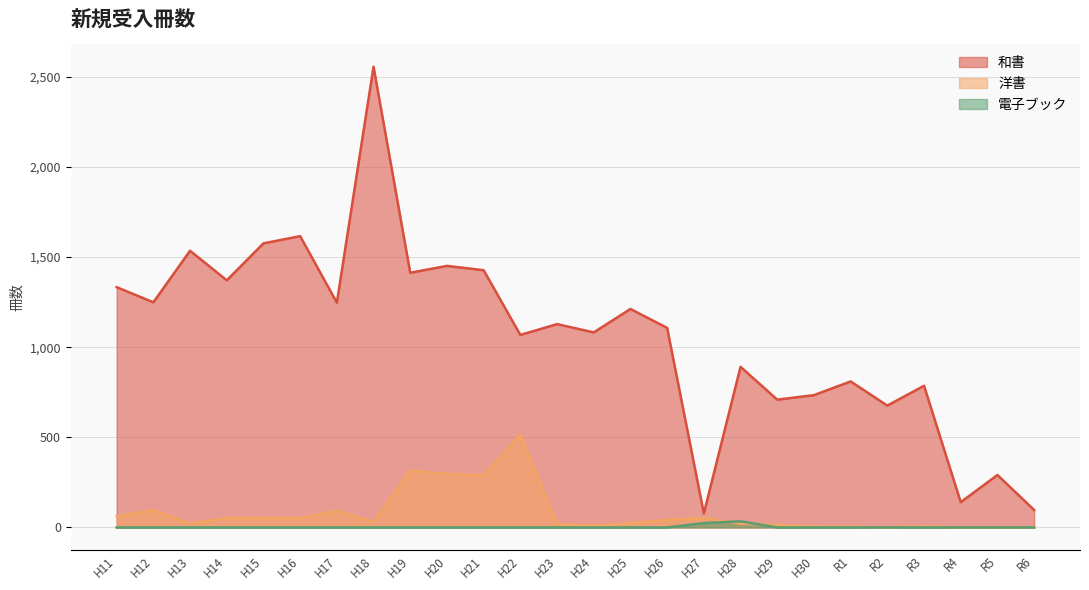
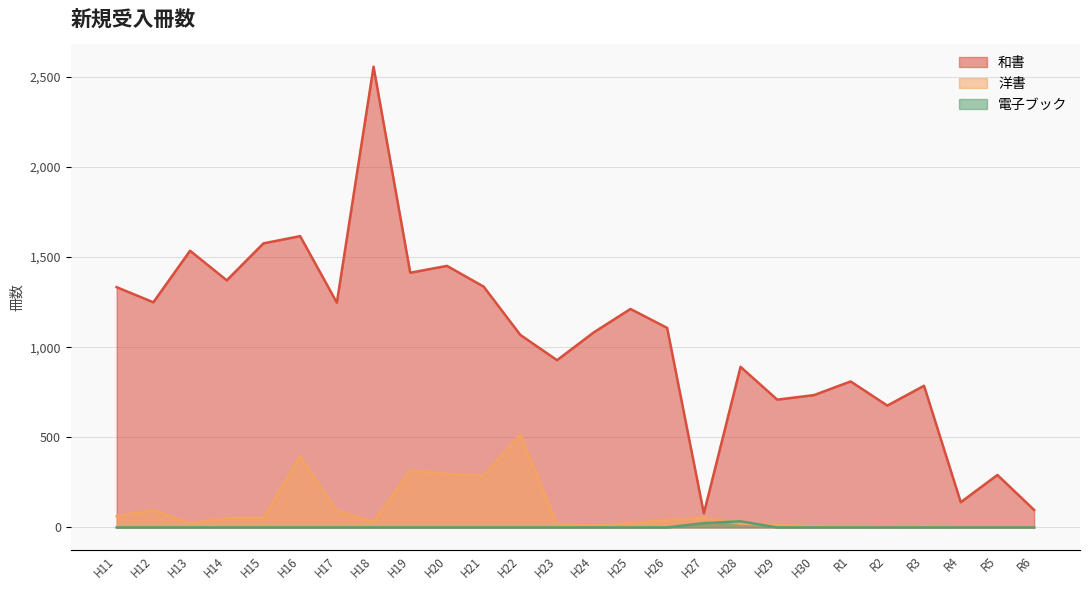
  {
    "和書": {
      "H11": "1,330",
      "H12": "1,250",
      "H13": "1,540",
      "H14": "1,370",
      "H15": "1,580",
      "H16": "1,620",
      "H17": "1,250",
      "H18": "2,560",
      "H19": "1,410",
      "H20": "1,450",
-     "H21": "1,430",
+     "H21": "1,340",
      "H22": "1,070",
-     "H23": "1,130",
+     "H23": "930",
      "H24": "1,080",
      "H25": "1,210",
      "H26": "1,110",
      "H27": "80",
      "H28": "890",
      "H29": "710",
      "H30": "730",
      "R1": "810",
      "R2": "680",
      "R3": "790",
      "R4": "140",
      "R5": "290",
      "R6": "100"
    },
    "洋書": {
      "H11": "60",
      "H12": "100",
      "H13": "20",
      "H14": "50",
      "H15": "50",
-     "H16": "50",
+     "H16": "400",
      "H17": "90",
      "H18": "30",
      "H19": "320",
      "H20": "300",
      "H21": "290",
      "H22": "520",
      "H23": "20",
      "H25": "20",
      "H26": "40",
      "H27": "50",
      "H29": "20"
    },
    "電子ブック": {
      "H11": "0",
      "H12": "0",
      "H13": "0",
      "H14": "0",
      "H15": "0",
      "H16": "0",
      "H17": "0",
      "H18": "0",
      "H19": "0",
      "H20": "0",
      "H21": "0",
      "H22": "0",
      "H23": "0",
      "H25": "0",
      "H26": "0",
      "H27": "20",
      "H29": "0"
    }
  }
